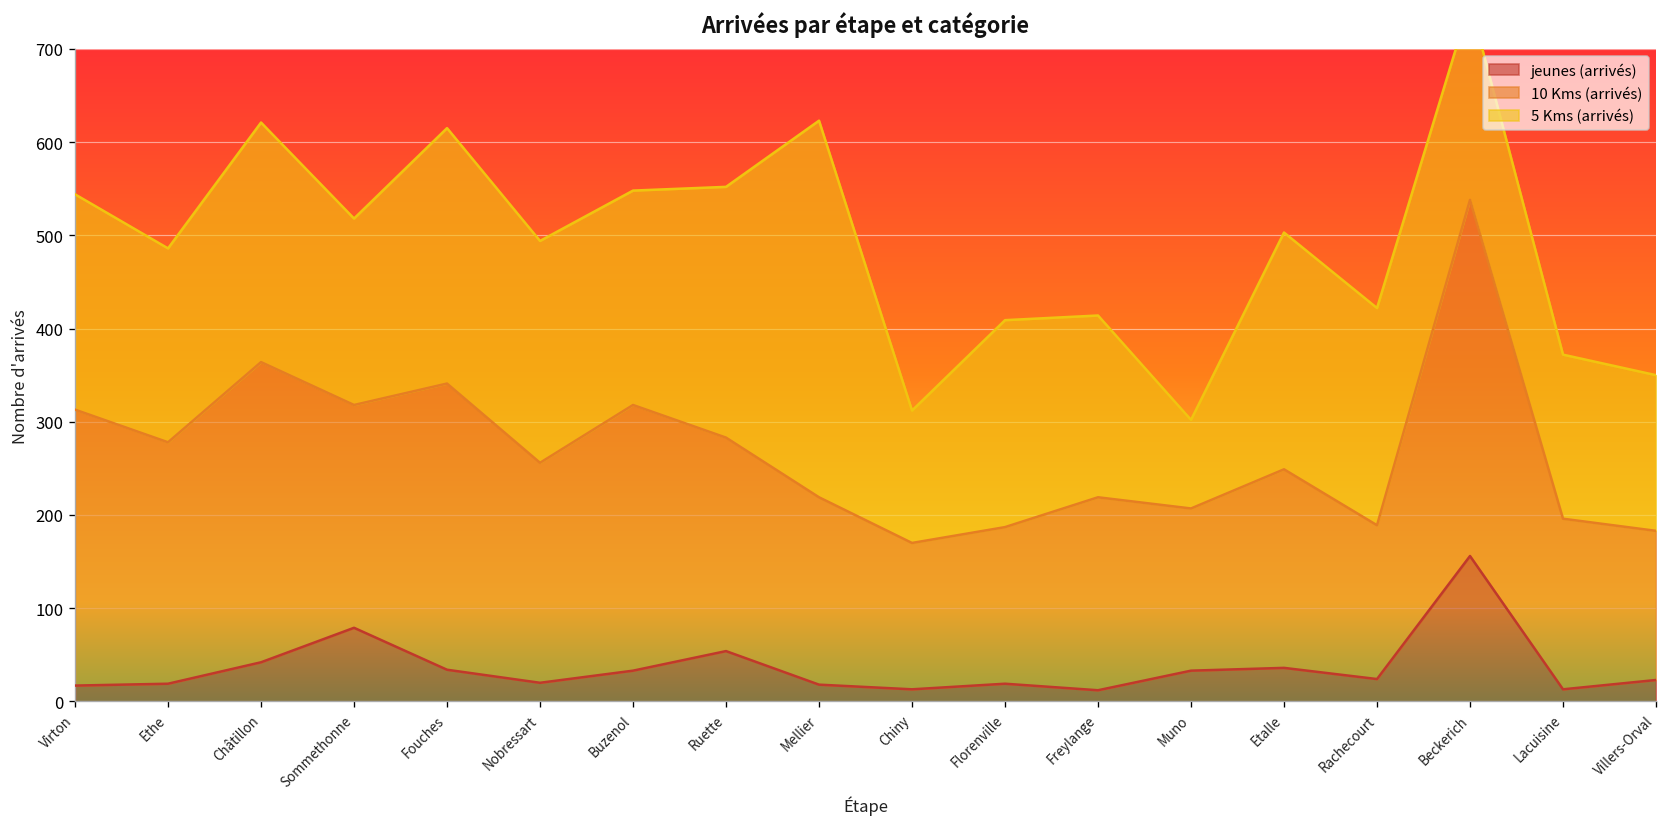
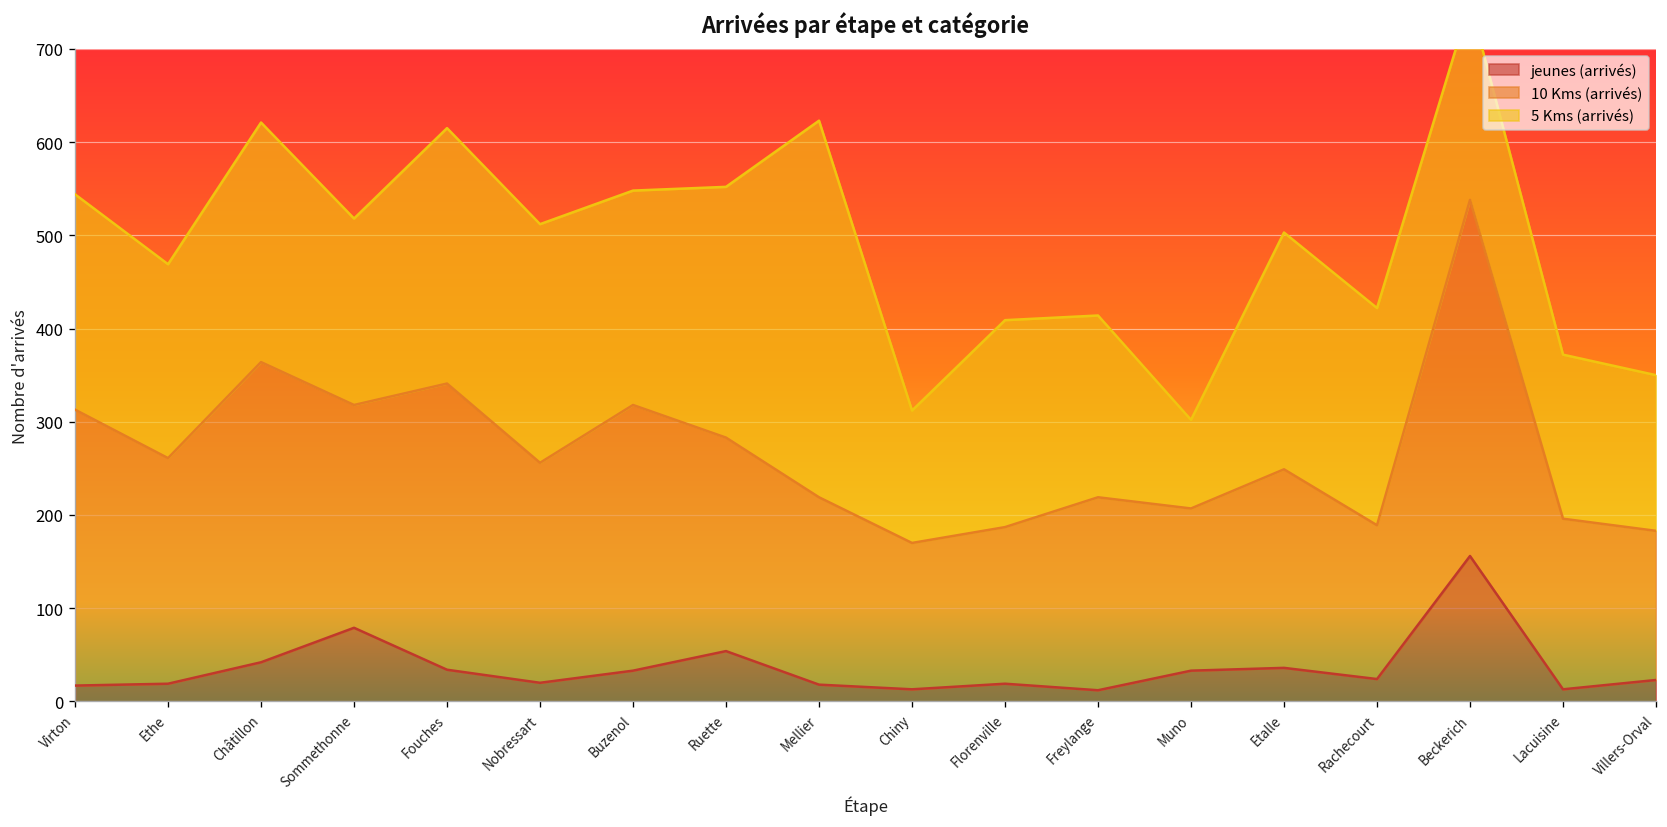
  {
    "jeunes (arrivés)": {
      "Virton": 20,
      "Ethe": 20,
      "Châtillon": 40,
      "Sommethonne": 80,
      "Fouches": 30,
      "Nobressart": 20,
      "Buzenol": 30,
      "Ruette": 50,
      "Mellier": 20,
      "Chiny": 10,
      "Florenville": 20,
      "Freylange": 10,
      "Muno": 30,
      "Etalle": 40,
      "Rachecourt": 20,
      "Beckerich": 160,
      "Lacuisine": 10,
      "Villers-Orval": 20
    },
    "10 Kms (arrivés)": {
      "Virton": 300,
-     "Ethe": 260,
+     "Ethe": 240,
      "Châtillon": 320,
      "Sommethonne": 240,
      "Fouches": 310,
      "Nobressart": 240,
      "Buzenol": 290,
      "Ruette": 230,
      "Mellier": 200,
      "Chiny": 160,
      "Florenville": 170,
      "Freylange": 210,
      "Muno": 170,
      "Etalle": 210,
      "Rachecourt": 170,
      "Beckerich": 380,
      "Lacuisine": 180,
      "Villers-Orval": 160
    },
    "5 Kms (arrivés)": {
      "Virton": 230,
      "Ethe": 210,
      "Châtillon": 260,
      "Sommethonne": 200,
      "Fouches": 270,
-     "Nobressart": 240,
+     "Nobressart": 260,
      "Buzenol": 230,
      "Ruette": 270,
      "Mellier": 400,
      "Chiny": 140,
      "Florenville": 220,
      "Freylange": 200,
      "Muno": 100,
      "Etalle": 250,
      "Rachecourt": 230,
      "Lacuisine": 180,
      "Villers-Orval": 170
    }
  }
